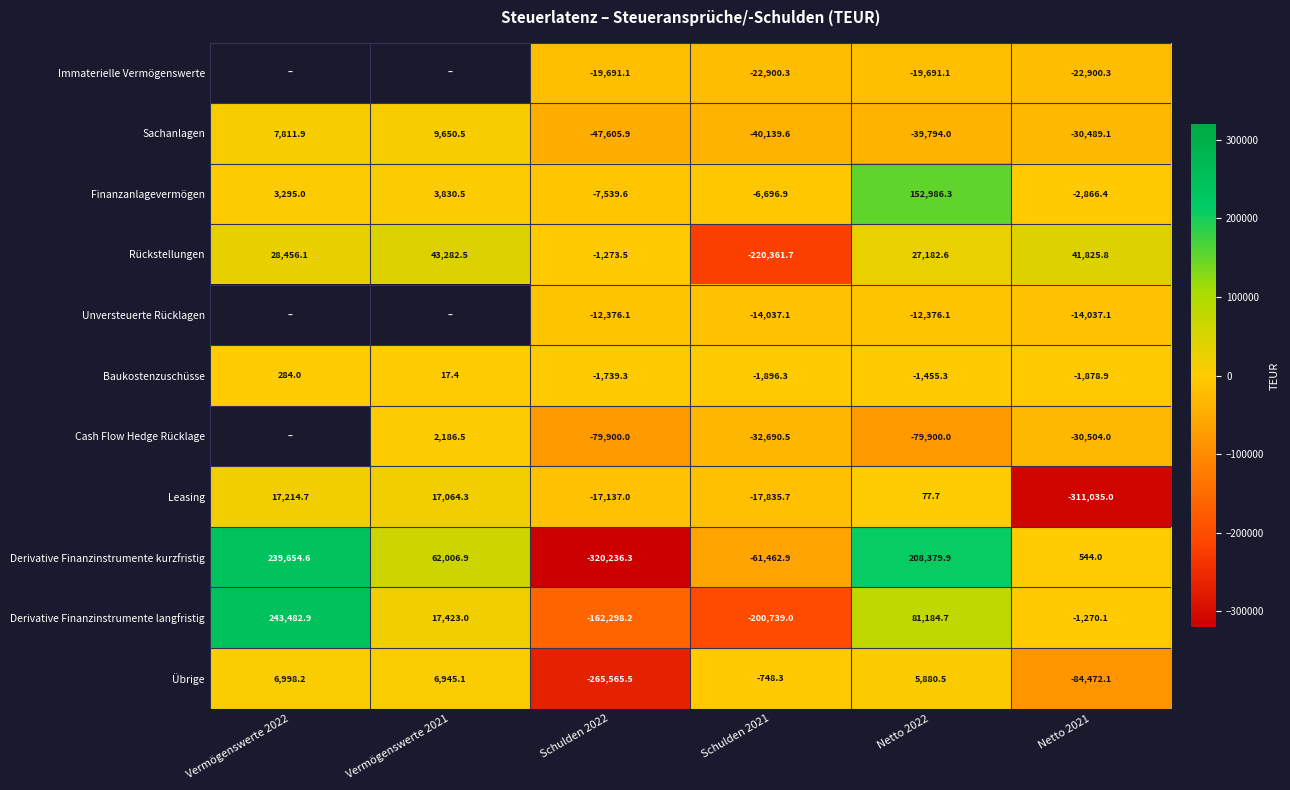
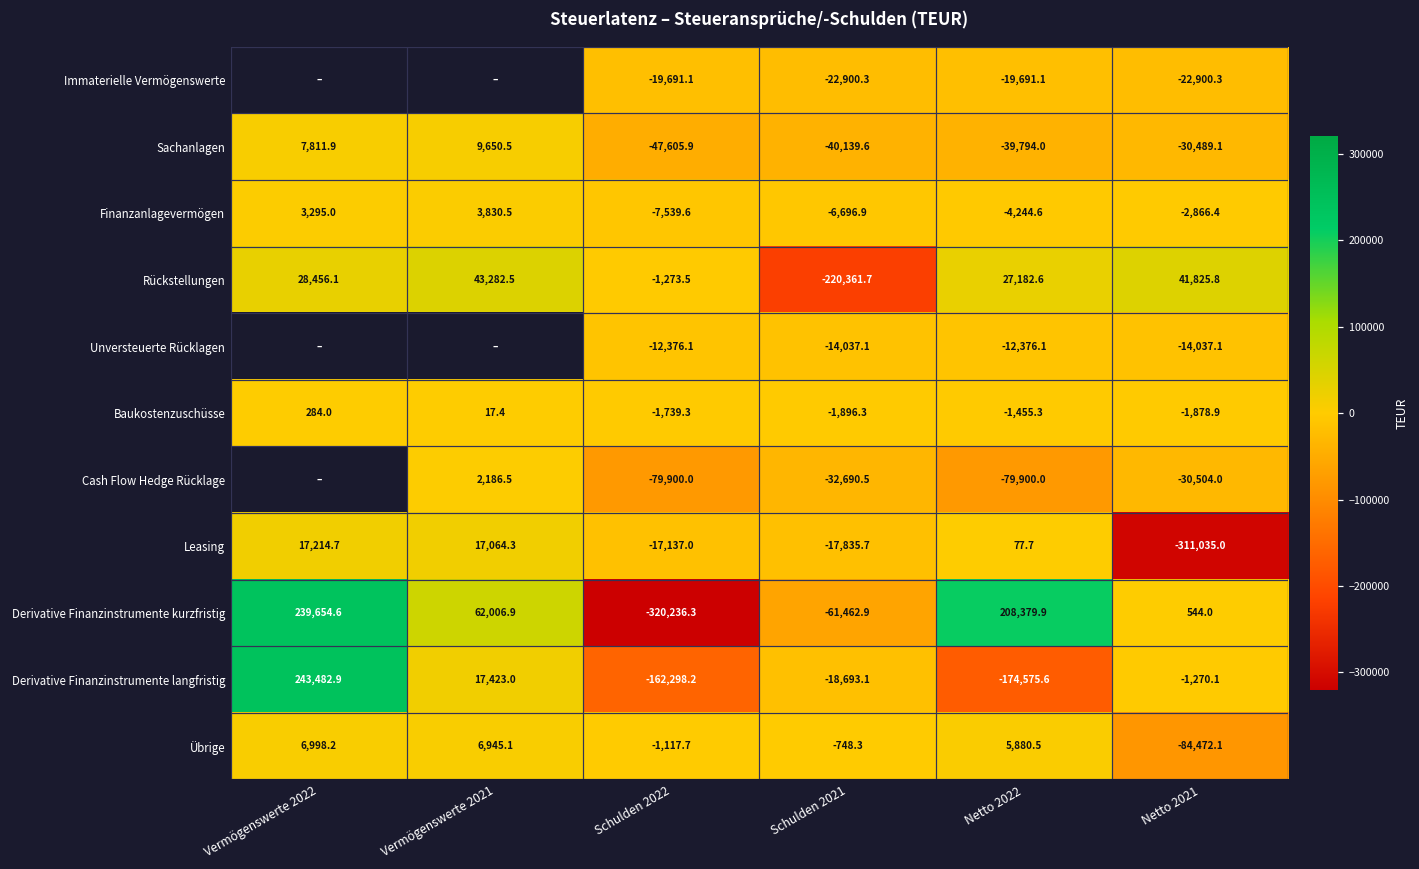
  {
    "Immaterielle Vermögenswerte": {
      "Schulden 2022": "-19,691.1",
      "Schulden 2021": "-22,900.3",
      "Netto 2022": "-19,691.1",
      "Netto 2021": "-22,900.3"
    },
    "Sachanlagen": {
      "Vermögenswerte 2022": "7,811.9",
      "Vermögenswerte 2021": "9,650.5",
      "Schulden 2022": "-47,605.9",
      "Schulden 2021": "-40,139.6",
      "Netto 2022": "-39,794.0",
      "Netto 2021": "-30,489.1"
    },
    "Finanzanlagevermögen": {
      "Vermögenswerte 2022": "3,295.0",
      "Vermögenswerte 2021": "3,830.5",
      "Schulden 2022": "-7,539.6",
      "Schulden 2021": "-6,696.9",
-     "Netto 2022": "152,986.3",
+     "Netto 2022": "-4,244.6",
      "Netto 2021": "-2,866.4"
    },
    "Rückstellungen": {
      "Vermögenswerte 2022": "28,456.1",
      "Vermögenswerte 2021": "43,282.5",
      "Schulden 2022": "-1,273.5",
      "Schulden 2021": "-220,361.7",
      "Netto 2022": "27,182.6",
      "Netto 2021": "41,825.8"
    },
    "Unversteuerte Rücklagen": {
      "Schulden 2022": "-12,376.1",
      "Schulden 2021": "-14,037.1",
      "Netto 2022": "-12,376.1",
      "Netto 2021": "-14,037.1"
    },
    "Baukostenzuschüsse": {
      "Vermögenswerte 2022": "284.0",
      "Vermögenswerte 2021": "17.4",
      "Schulden 2022": "-1,739.3",
      "Schulden 2021": "-1,896.3",
      "Netto 2022": "-1,455.3",
      "Netto 2021": "-1,878.9"
    },
    "Cash Flow Hedge Rücklage": {
      "Vermögenswerte 2021": "2,186.5",
      "Schulden 2022": "-79,900.0",
      "Schulden 2021": "-32,690.5",
      "Netto 2022": "-79,900.0",
      "Netto 2021": "-30,504.0"
    },
    "Leasing": {
      "Vermögenswerte 2022": "17,214.7",
      "Vermögenswerte 2021": "17,064.3",
      "Schulden 2022": "-17,137.0",
      "Schulden 2021": "-17,835.7",
      "Netto 2022": "77.7",
      "Netto 2021": "-311,035.0"
    },
    "Derivative Finanzinstrumente kurzfristig": {
      "Vermögenswerte 2022": "239,654.6",
      "Vermögenswerte 2021": "62,006.9",
      "Schulden 2022": "-320,236.3",
      "Schulden 2021": "-61,462.9",
      "Netto 2022": "208,379.9",
      "Netto 2021": "544.0"
    },
    "Derivative Finanzinstrumente langfristig": {
      "Vermögenswerte 2022": "243,482.9",
      "Vermögenswerte 2021": "17,423.0",
      "Schulden 2022": "-162,298.2",
-     "Schulden 2021": "-200,739.0",
-     "Netto 2022": "81,184.7",
+     "Schulden 2021": "-18,693.1",
+     "Netto 2022": "-174,575.6",
      "Netto 2021": "-1,270.1"
    },
    "Übrige": {
      "Vermögenswerte 2022": "6,998.2",
      "Vermögenswerte 2021": "6,945.1",
-     "Schulden 2022": "-265,565.5",
+     "Schulden 2022": "-1,117.7",
      "Schulden 2021": "-748.3",
      "Netto 2022": "5,880.5",
      "Netto 2021": "-84,472.1"
    }
  }
